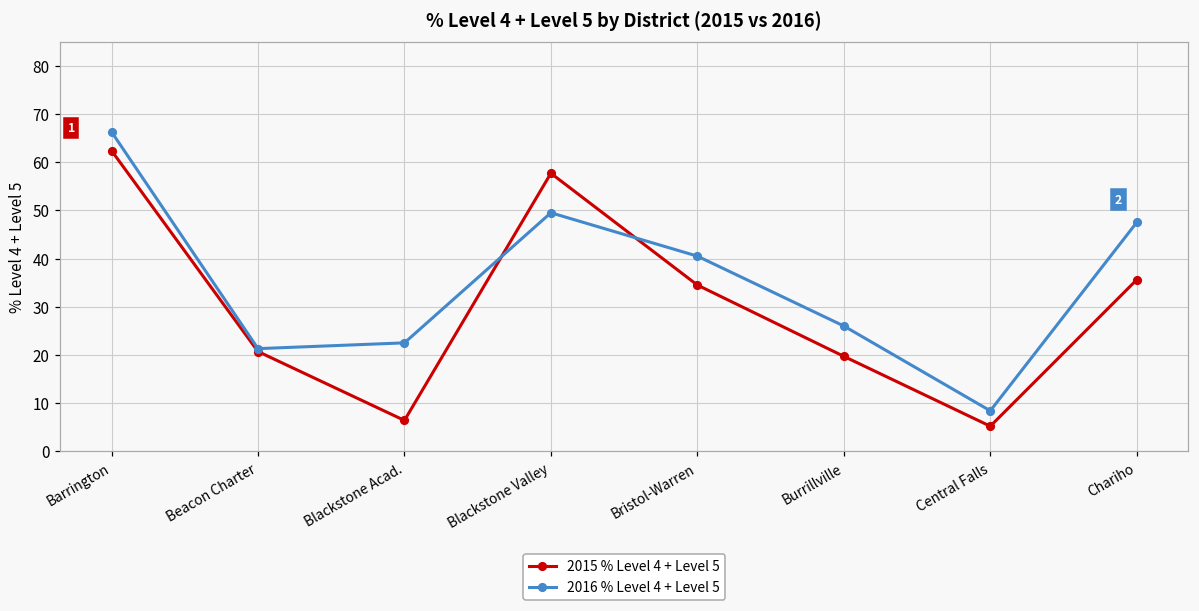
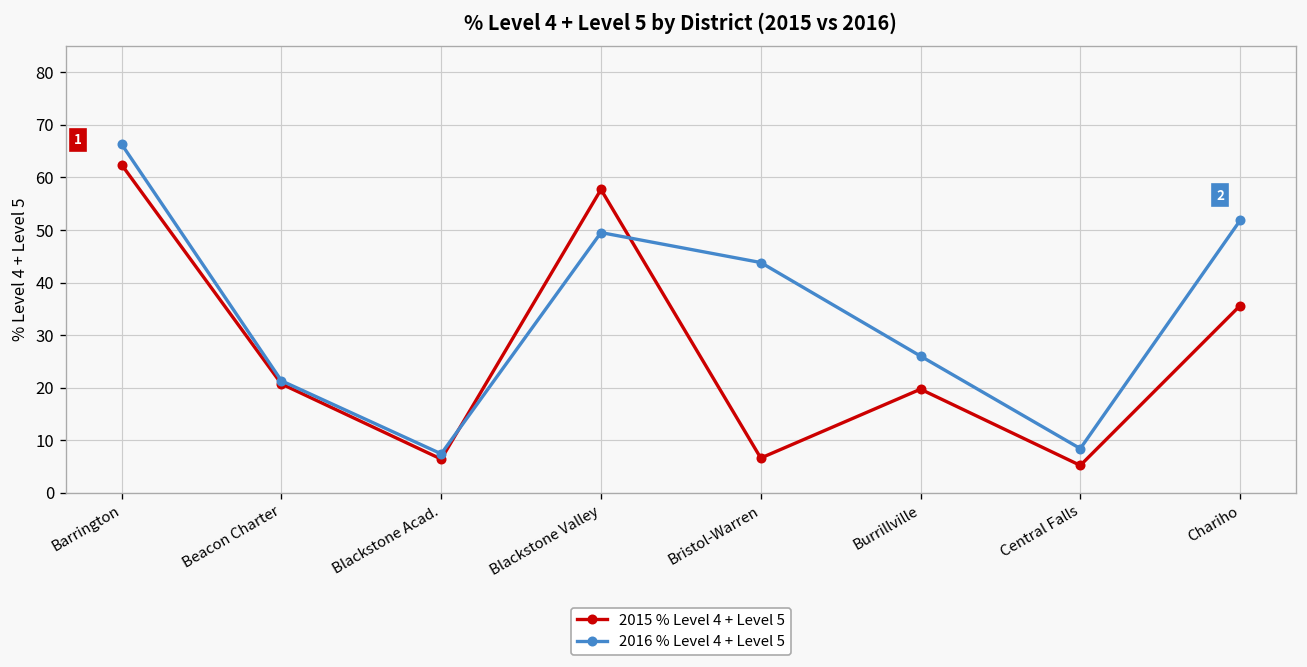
  {
    "2015 % Level 4 + Level 5": {
      "Barrington": 62,
      "Beacon Charter": 21,
      "Blackstone Acad.": 6,
      "Blackstone Valley": 58,
-     "Bristol-Warren": 35,
+     "Bristol-Warren": 7,
      "Burrillville": 20,
      "Central Falls": 5,
      "Chariho": 36
    },
    "2016 % Level 4 + Level 5": {
      "Barrington": 66,
      "Beacon Charter": 21,
-     "Blackstone Acad.": 23,
+     "Blackstone Acad.": 7,
      "Blackstone Valley": 50,
-     "Bristol-Warren": 41,
+     "Bristol-Warren": 44,
      "Burrillville": 26,
      "Central Falls": 8,
-     "Chariho": 48
+     "Chariho": 52
    }
  }
